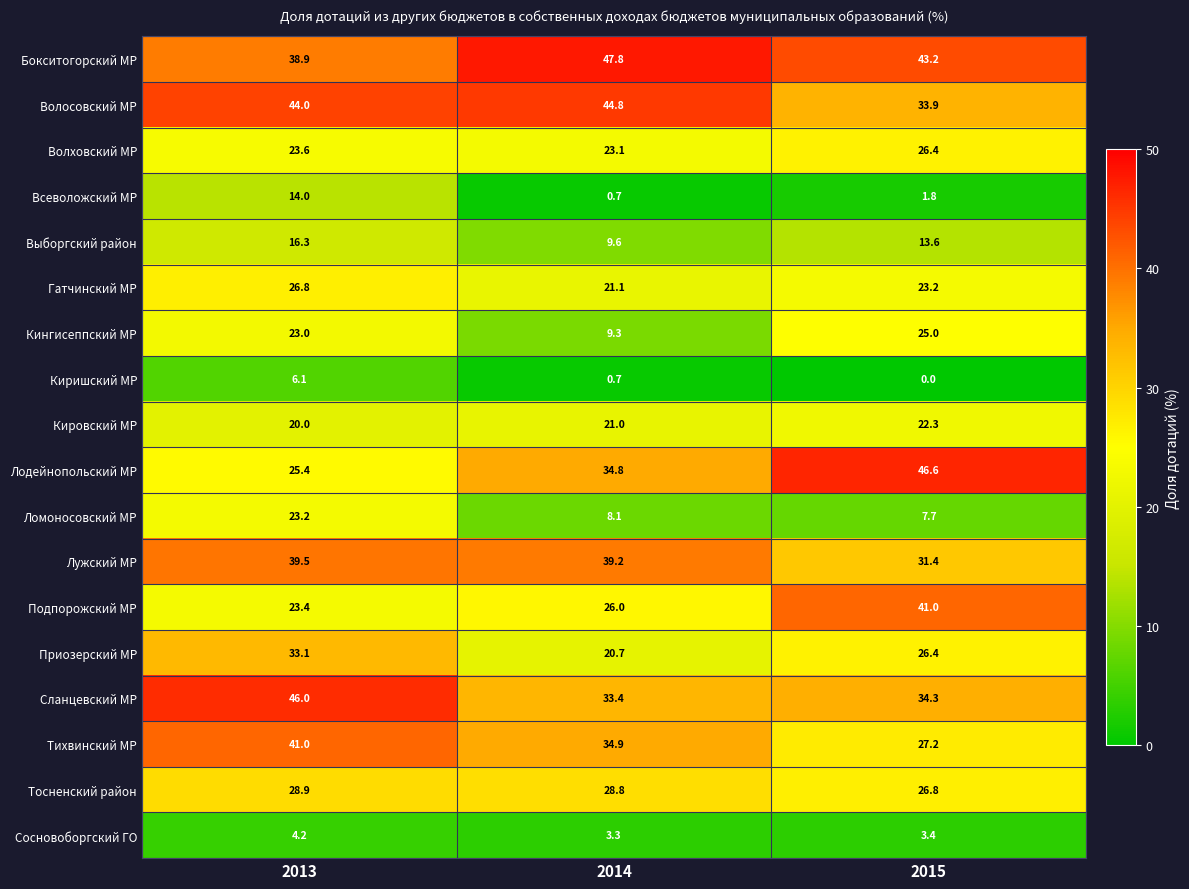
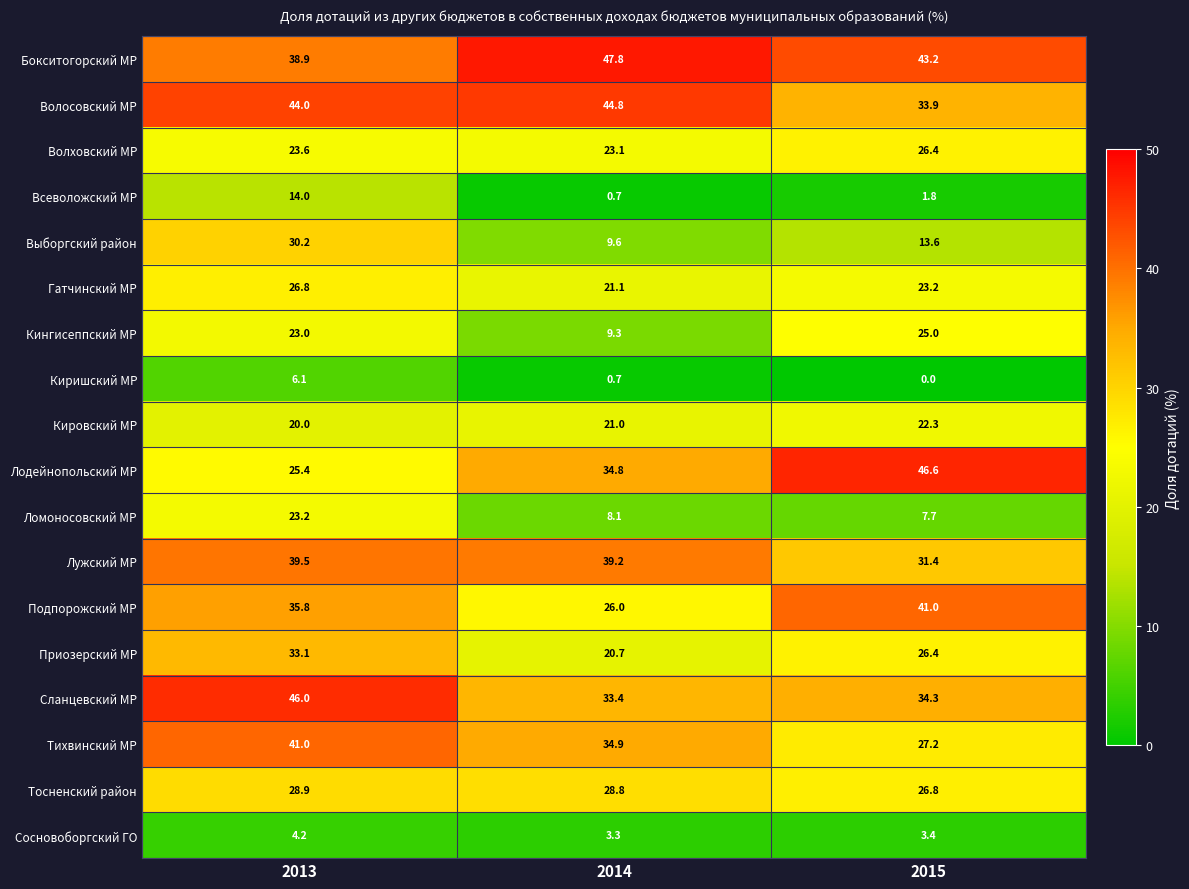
  {
    "Бокситогорский МР": {
      "2013": 38.9,
      "2014": 47.8,
      "2015": 43.2
    },
    "Волосовский МР": {
      "2013": 44.0,
      "2014": 44.8,
      "2015": 33.9
    },
    "Волховский МР": {
      "2013": 23.6,
      "2014": 23.1,
      "2015": 26.4
    },
    "Всеволожский МР": {
      "2013": 14.0,
      "2014": 0.7,
      "2015": 1.8
    },
    "Выборгский район": {
-     "2013": 16.3,
+     "2013": 30.2,
      "2014": 9.6,
      "2015": 13.6
    },
    "Гатчинский МР": {
      "2013": 26.8,
      "2014": 21.1,
      "2015": 23.2
    },
    "Кингисеппский МР": {
      "2013": 23.0,
      "2014": 9.3,
      "2015": 25.0
    },
    "Киришский МР": {
      "2013": 6.1,
      "2014": 0.7,
      "2015": 0.0
    },
    "Кировский МР": {
      "2013": 20.0,
      "2014": 21.0,
      "2015": 22.3
    },
    "Лодейнопольский МР": {
      "2013": 25.4,
      "2014": 34.8,
      "2015": 46.6
    },
    "Ломоносовский МР": {
      "2013": 23.2,
      "2014": 8.1,
      "2015": 7.7
    },
    "Лужский МР": {
      "2013": 39.5,
      "2014": 39.2,
      "2015": 31.4
    },
    "Подпорожский МР": {
-     "2013": 23.4,
+     "2013": 35.8,
      "2014": 26.0,
      "2015": 41.0
    },
    "Приозерский МР": {
      "2013": 33.1,
      "2014": 20.7,
      "2015": 26.4
    },
    "Сланцевский МР": {
      "2013": 46.0,
      "2014": 33.4,
      "2015": 34.3
    },
    "Тихвинский МР": {
      "2013": 41.0,
      "2014": 34.9,
      "2015": 27.2
    },
    "Тосненский район": {
      "2013": 28.9,
      "2014": 28.8,
      "2015": 26.8
    },
    "Сосновоборгский ГО": {
      "2013": 4.2,
      "2014": 3.3,
      "2015": 3.4
    }
  }
